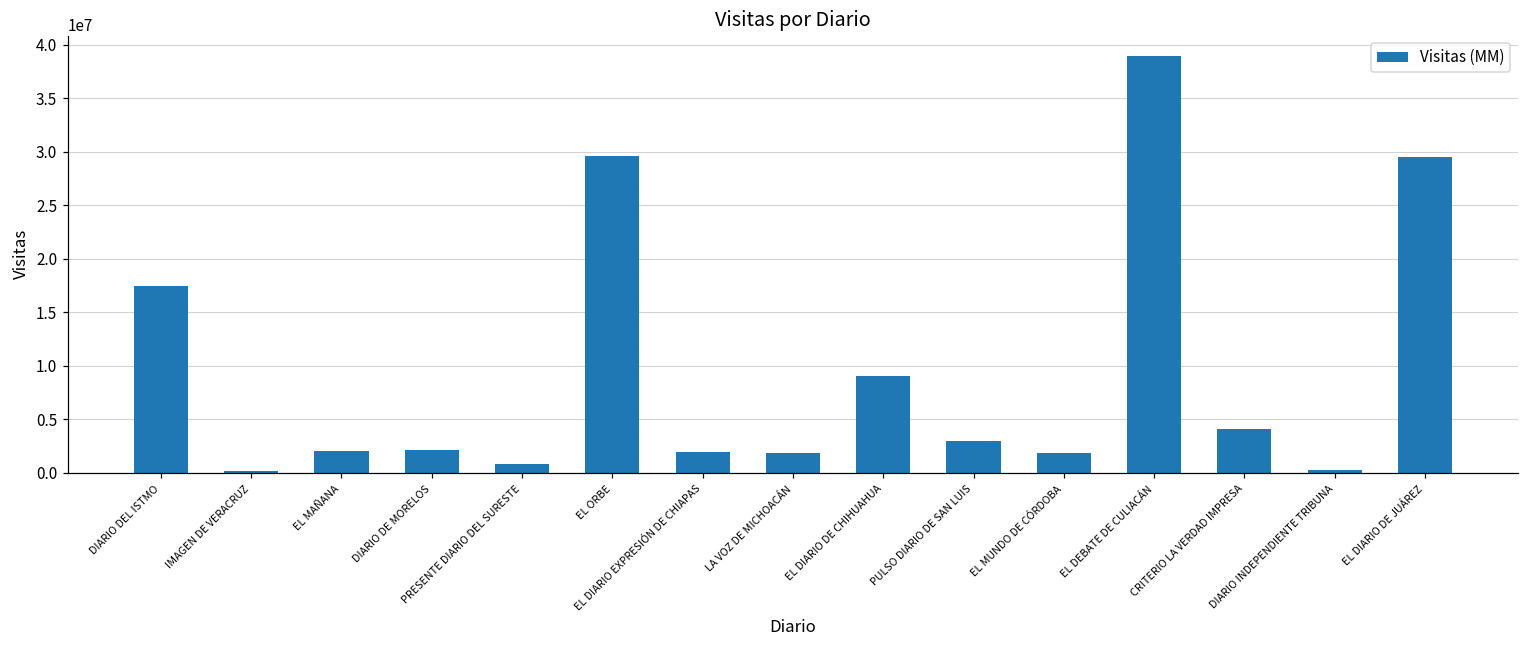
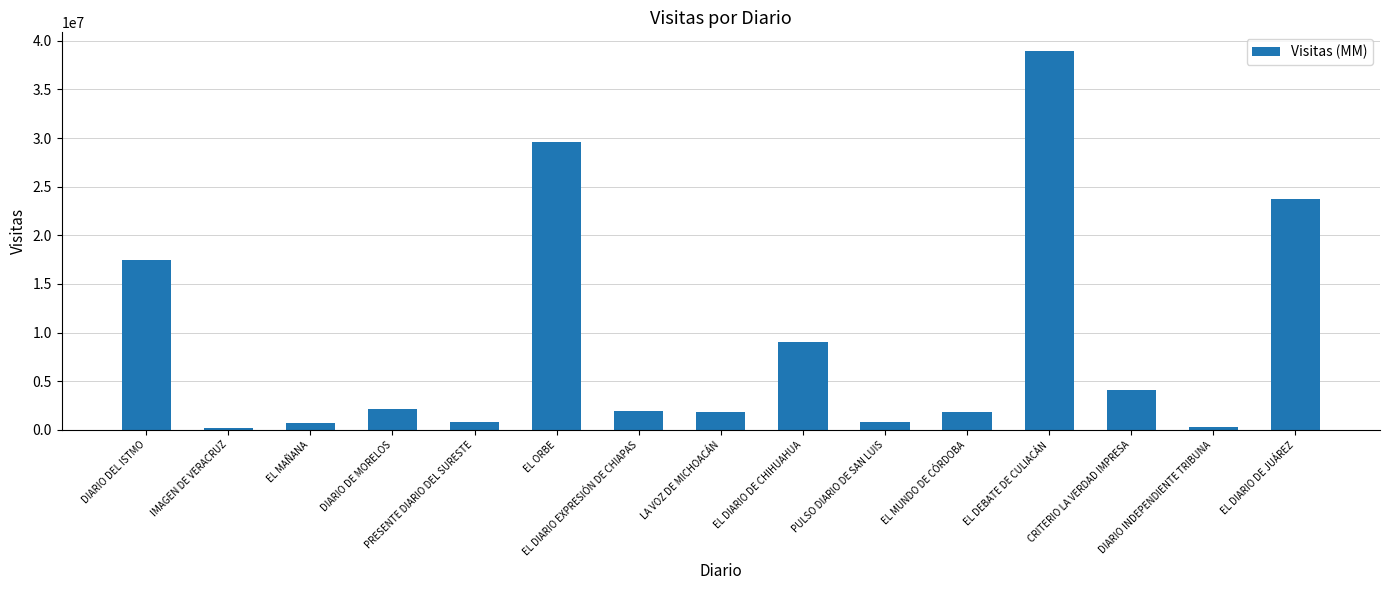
  {
    "DIARIO DEL ISTMO": 17000000,
-   "EL MAÑANA": 2000000,
+   "EL MAÑANA": 1000000,
    "DIARIO DE MORELOS": 2000000,
    "PRESENTE DIARIO DEL SURESTE": 1000000,
    "EL ORBE": 30000000,
    "EL DIARIO EXPRESIÓN DE CHIAPAS": 2000000,
    "LA VOZ DE MICHOACÁN": 2000000,
    "EL DIARIO DE CHIHUAHUA": 9000000,
-   "PULSO DIARIO DE SAN LUIS": 3000000,
+   "PULSO DIARIO DE SAN LUIS": 1000000,
    "EL MUNDO DE CÓRDOBA": 2000000,
    "EL DEBATE DE CULIACÁN": 39000000,
    "CRITERIO LA VERDAD IMPRESA": 4000000,
    "DIARIO INDEPENDIENTE TRIBUNA": 0,
-   "EL DIARIO DE JUÁREZ": 30000000
+   "EL DIARIO DE JUÁREZ": 24000000
  }
